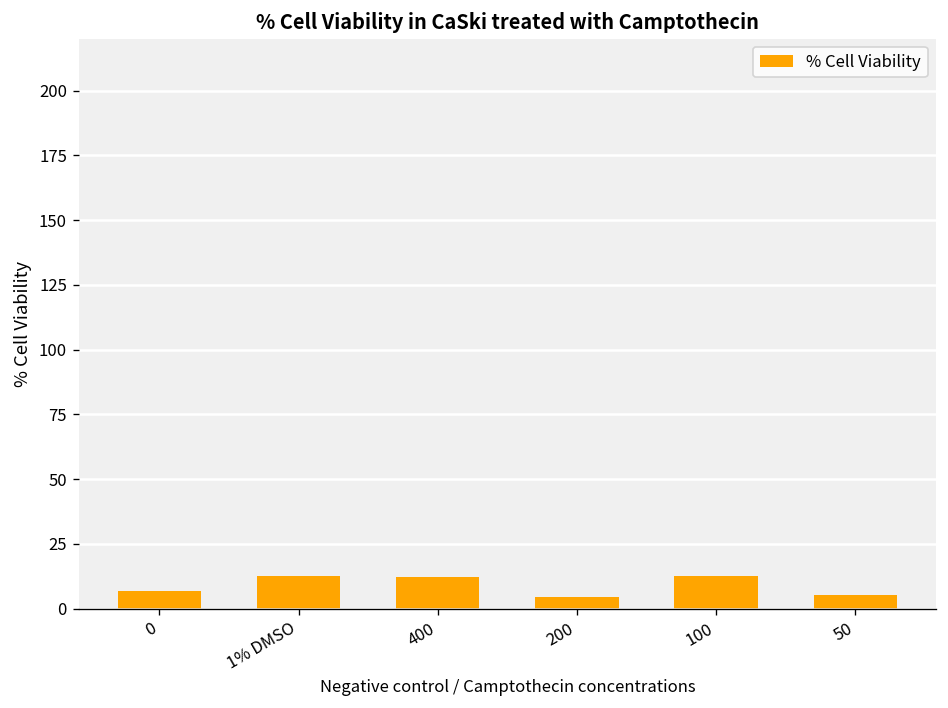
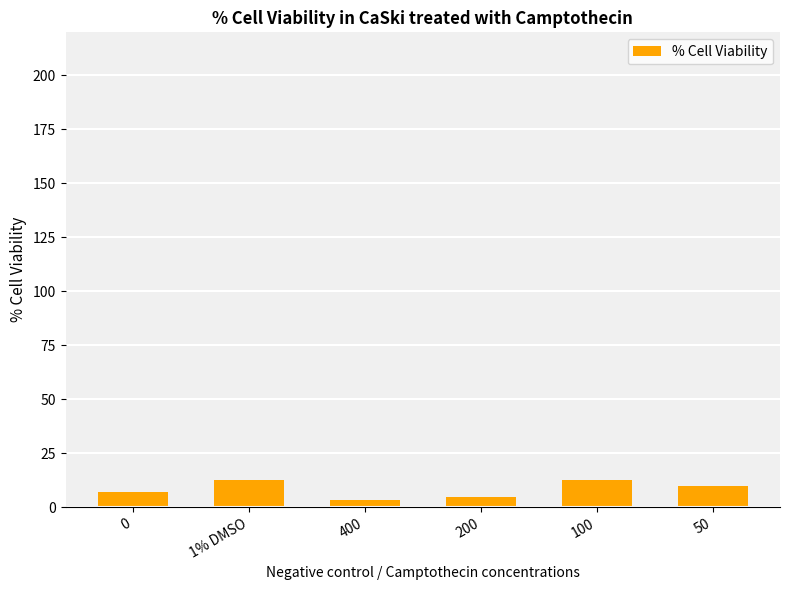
  {
    "0": 7,
    "1% DMSO": 13,
-   "400": 12,
+   "400": 3,
    "200": 4,
    "100": 13,
-   "50": 5
+   "50": 10
  }
